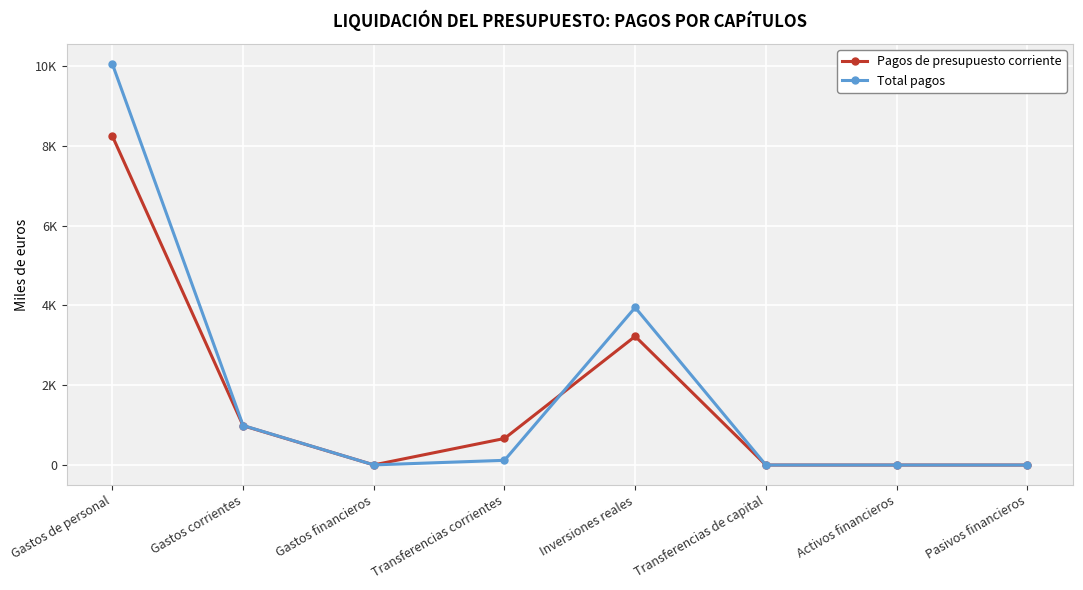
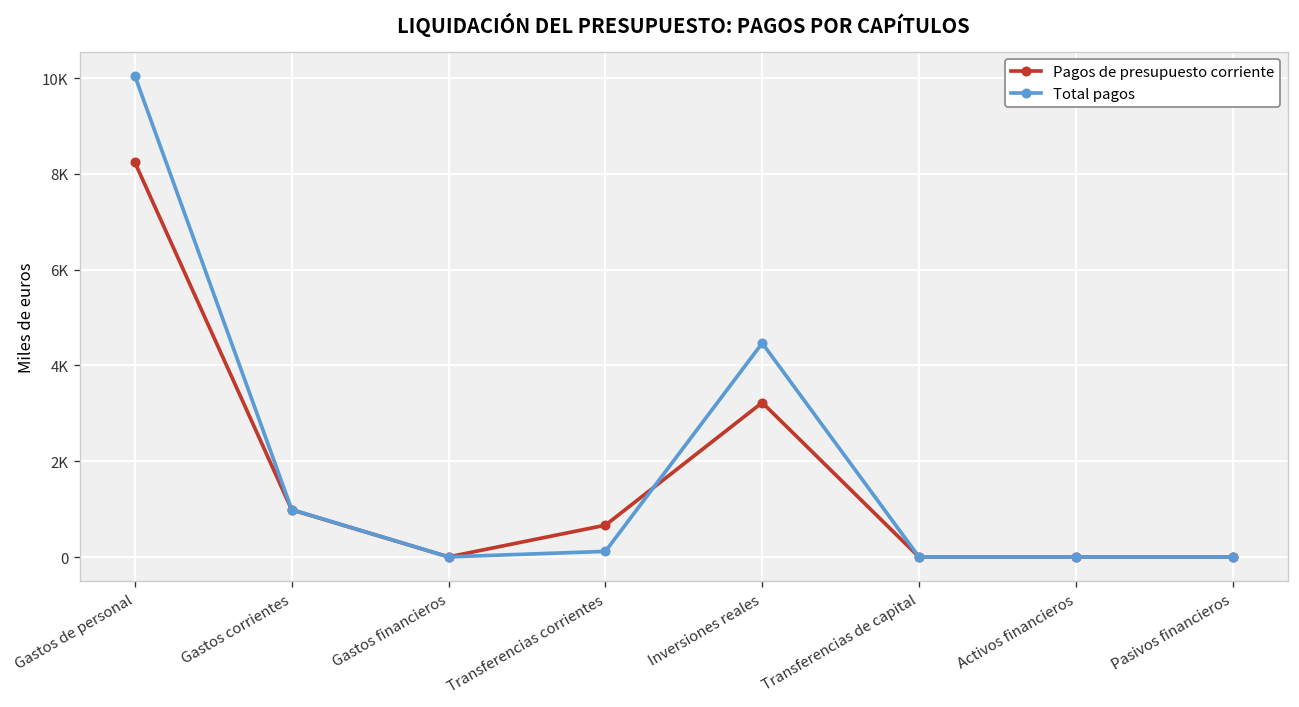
  {
    "Pagos de presupuesto corriente": {
      "Gastos de personal": 8200,
      "Transferencias corrientes": 700,
      "Inversiones reales": 3200
    },
    "Total pagos": {
      "Gastos de personal": 10000,
      "Transferencias corrientes": 100,
-     "Inversiones reales": 3900
+     "Inversiones reales": 4500
    }
  }
